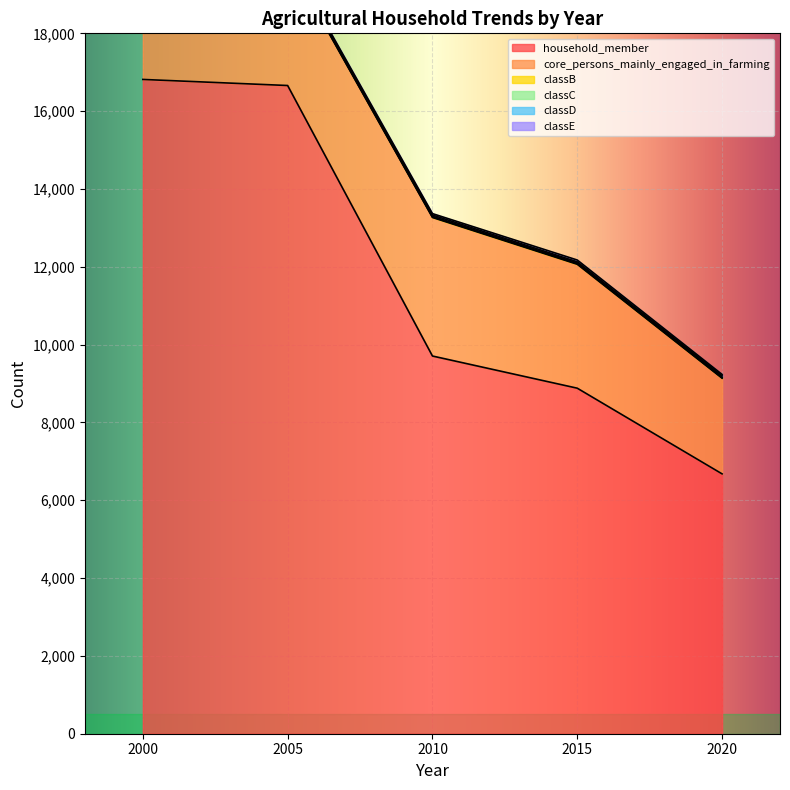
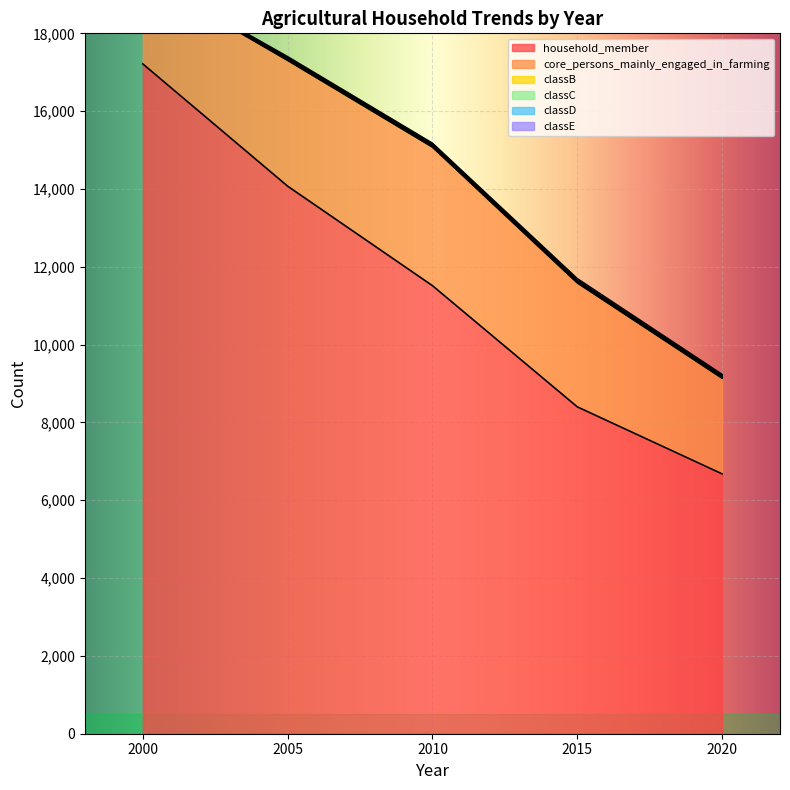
  {
    "household_member": {
-     "2000": "16,800",
-     "2005": "16,700",
-     "2010": "9,700",
-     "2015": "8,900",
+     "2000": "17,200",
+     "2005": "14,100",
+     "2010": "11,500",
+     "2015": "8,400",
      "2020": "6,700"
    }
  }
